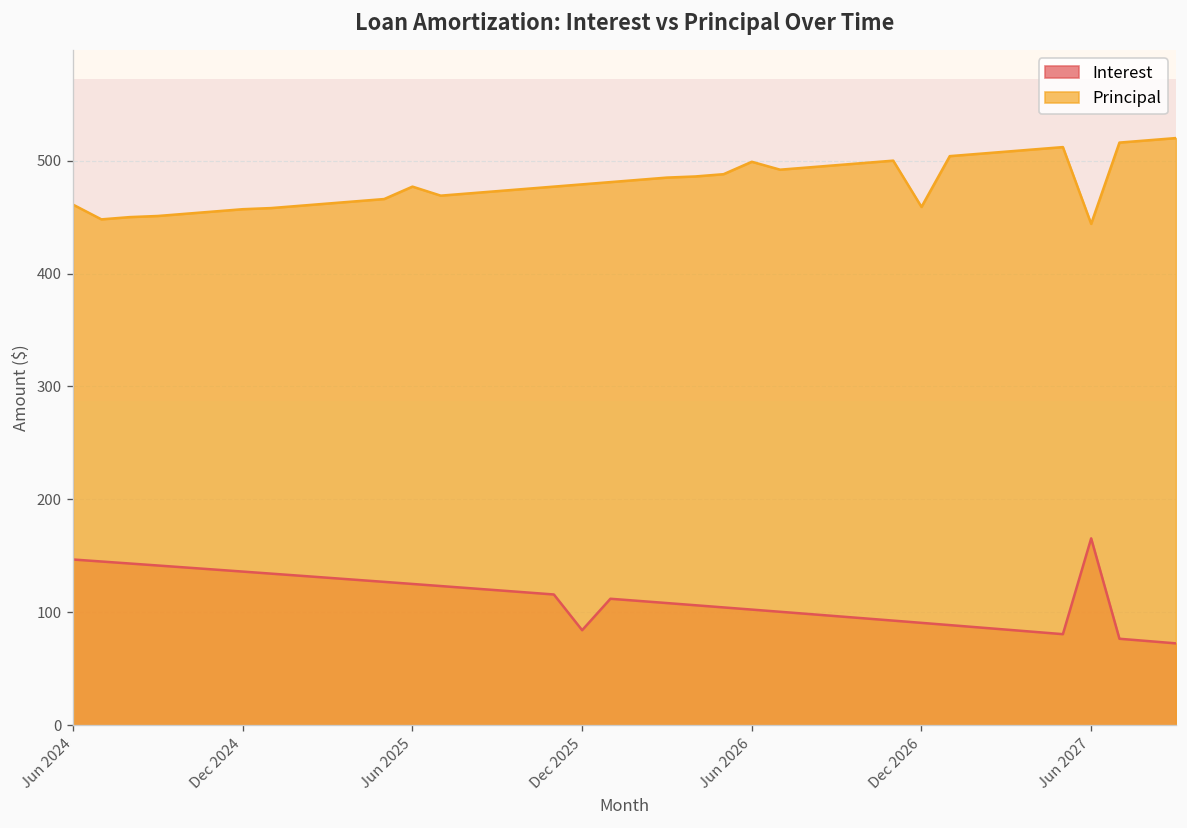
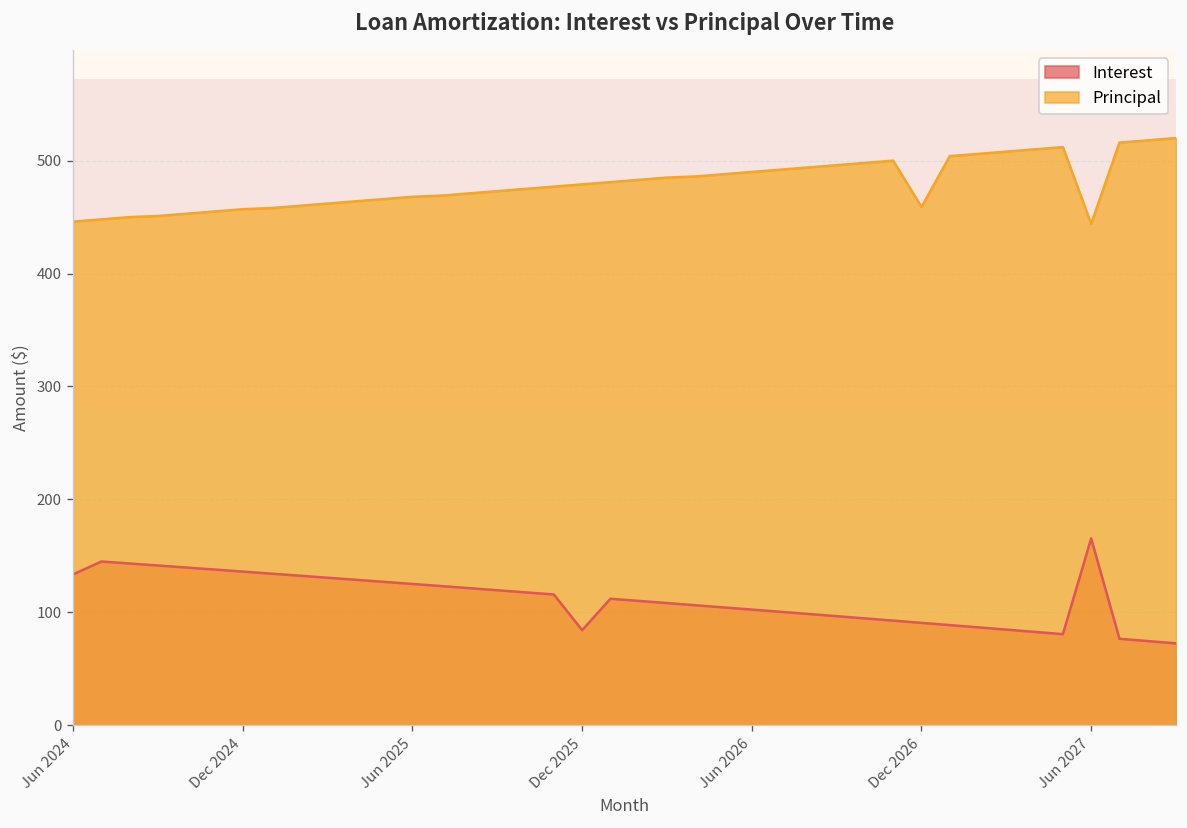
  {
    "Interest": {
-     "Jun 2024": 150,
+     "Jun 2024": 130,
      "Dec 2024": 140,
      "Jun 2025": 130,
      "Dec 2025": 80,
      "Jun 2026": 100,
      "Dec 2026": 90,
      "Jun 2027": 170
    },
    "Principal": {
-     "Jun 2024": 460,
+     "Jun 2024": 450,
      "Dec 2024": 460,
-     "Jun 2025": 480,
+     "Jun 2025": 470,
      "Dec 2025": 480,
-     "Jun 2026": 500,
+     "Jun 2026": 490,
      "Dec 2026": 460,
      "Jun 2027": 440
    }
  }
